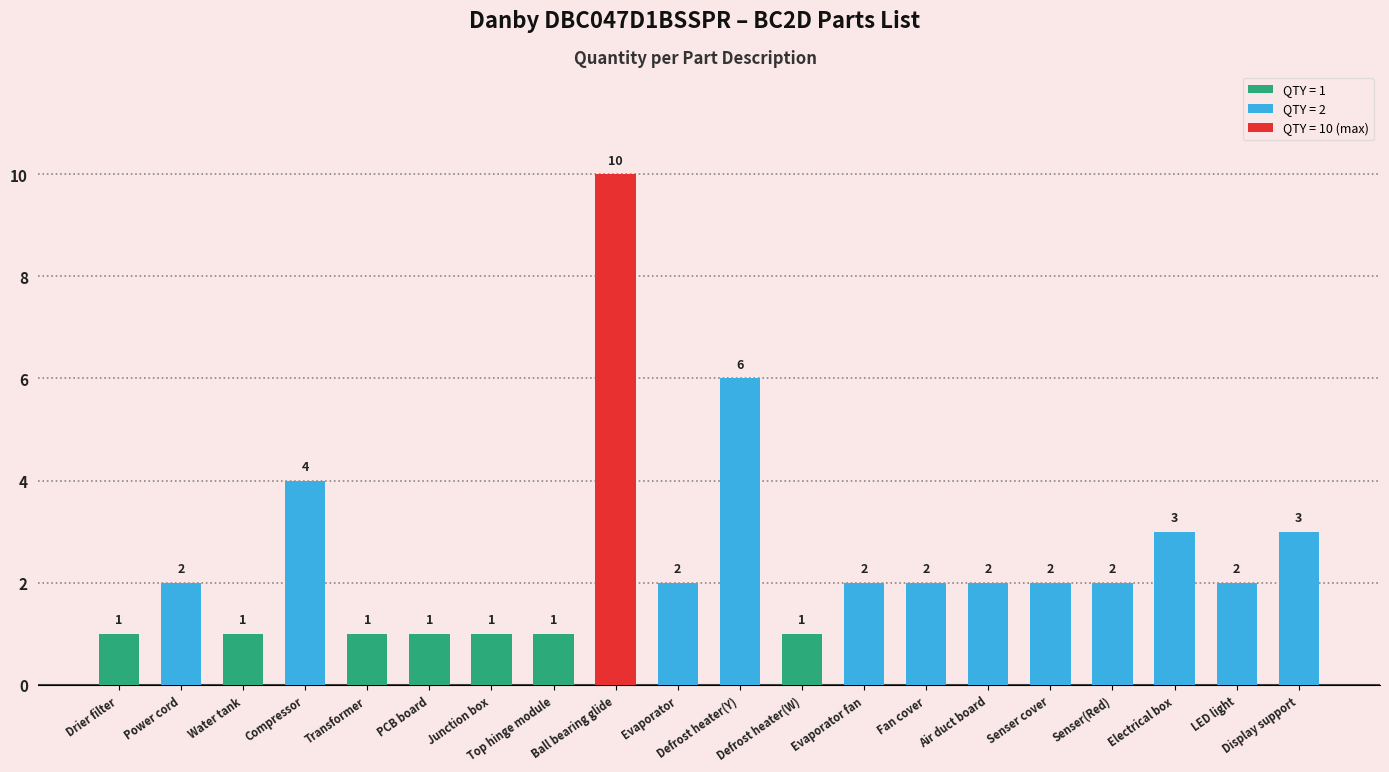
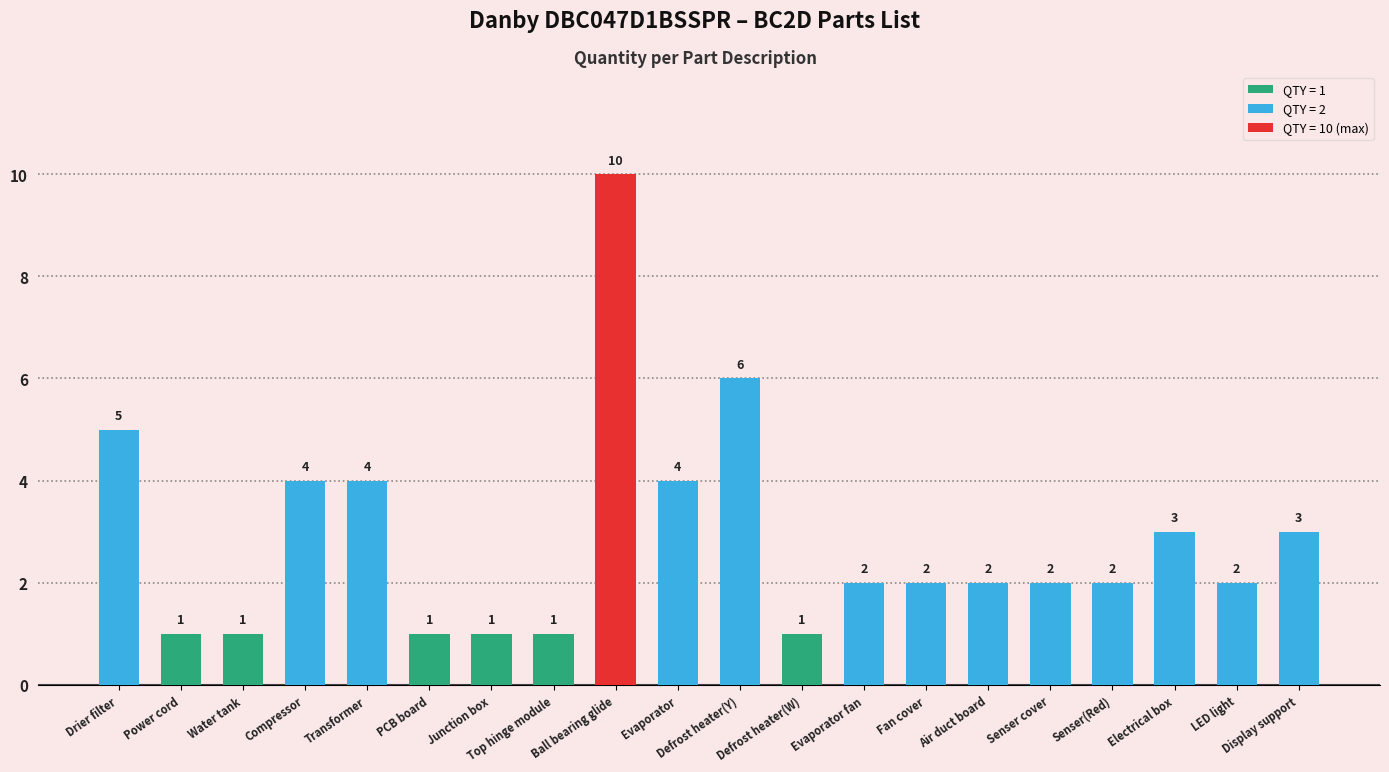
  {
-   "Drier filter": 1,
-   "Power cord": 2,
+   "Drier filter": 5,
+   "Power cord": 1,
    "Water tank": 1,
    "Compressor": 4,
-   "Transformer": 1,
+   "Transformer": 4,
    "PCB board": 1,
    "Junction box": 1,
    "Top hinge module": 1,
    "Ball bearing glide": 10,
-   "Evaporator": 2,
+   "Evaporator": 4,
    "Defrost heater(Y)": 6,
    "Defrost heater(W)": 1,
    "Evaporator fan": 2,
    "Fan cover": 2,
    "Air duct board": 2,
    "Senser cover": 2,
    "Senser(Red)": 2,
    "Electrical box": 3,
    "LED light": 2,
    "Display support": 3
  }
